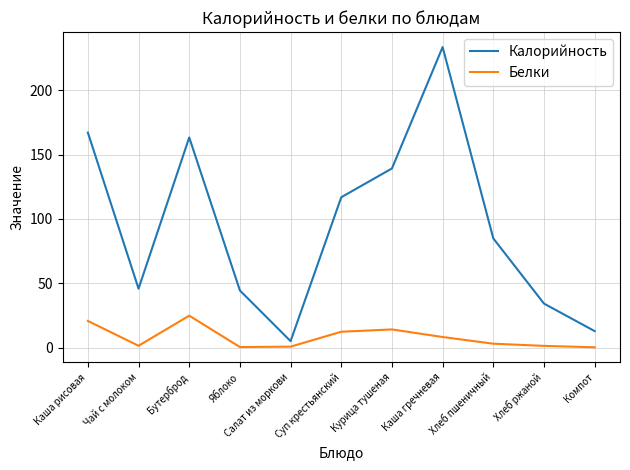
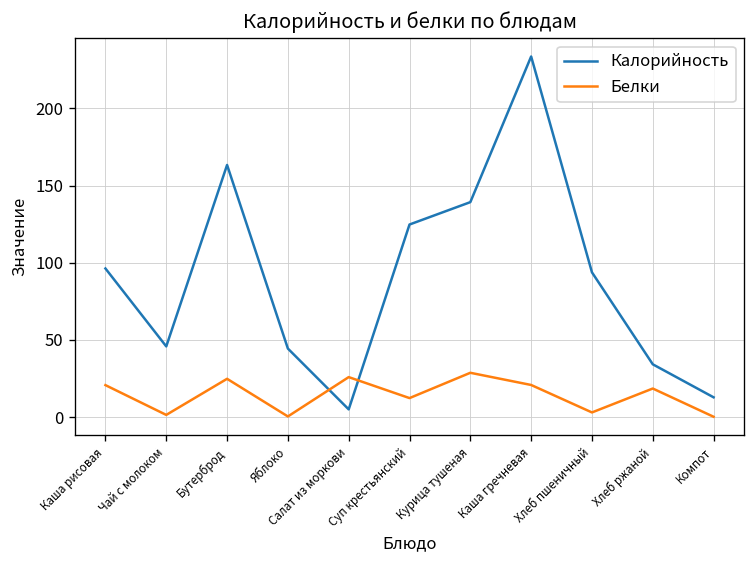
  {
    "Калорийность": {
-     "Каша рисовая": 167,
+     "Каша рисовая": 96,
      "Чай с молоком": 46,
      "Бутерброд": 163,
      "Яблоко": 44,
      "Салат из моркови": 5,
-     "Суп крестьянский": 117,
+     "Суп крестьянский": 125,
      "Курица тушеная": 139,
      "Каша гречневая": 234,
-     "Хлеб пшеничный": 85,
+     "Хлеб пшеничный": 94,
      "Хлеб ржаной": 34,
      "Компот": 13
    },
    "Белки": {
      "Каша рисовая": 21,
      "Чай с молоком": 1,
      "Бутерброд": 25,
      "Яблоко": 0,
-     "Салат из моркови": 1,
+     "Салат из моркови": 26,
      "Суп крестьянский": 12,
-     "Курица тушеная": 14,
-     "Каша гречневая": 8,
+     "Курица тушеная": 29,
+     "Каша гречневая": 21,
      "Хлеб пшеничный": 3,
-     "Хлеб ржаной": 1,
+     "Хлеб ржаной": 19,
      "Компот": 0
    }
  }
